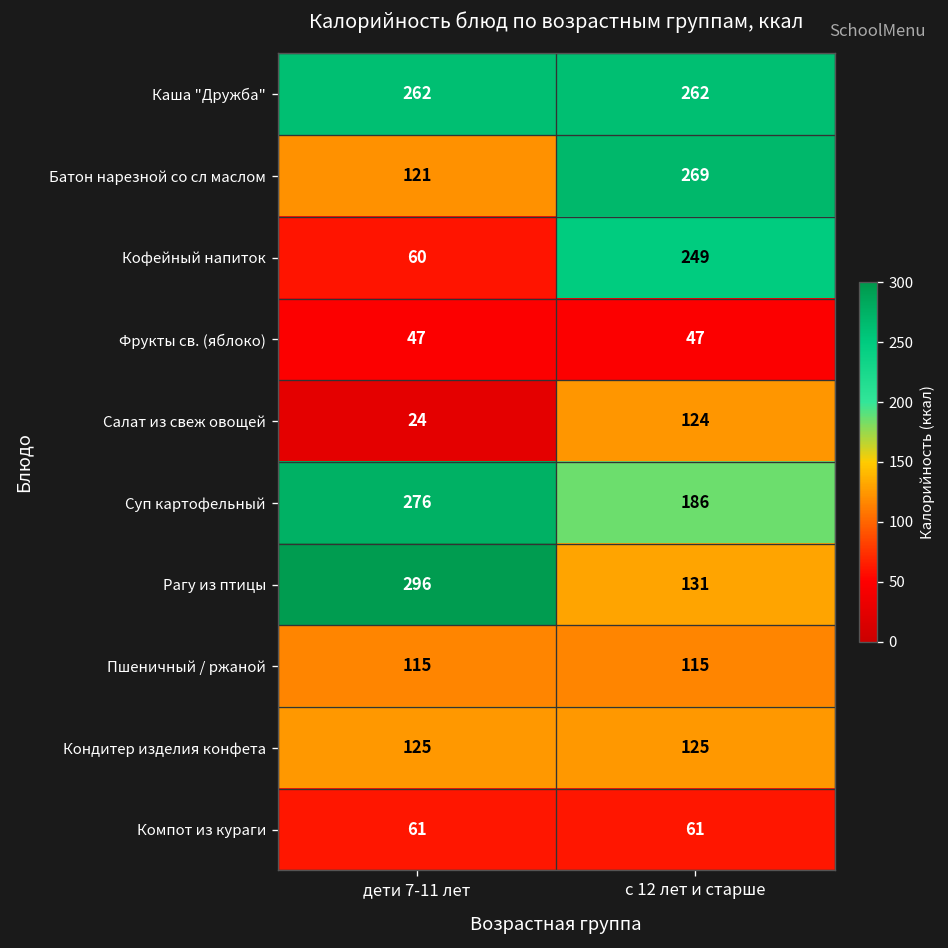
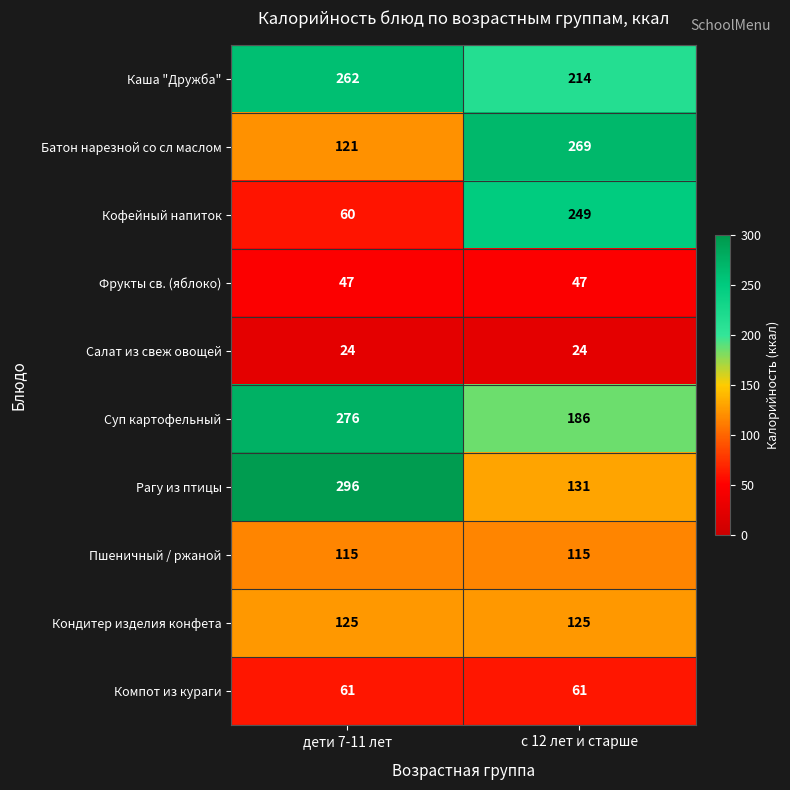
  {
    "Каша \"Дружба\"": {
      "дети 7-11 лет": 262,
-     "с 12 лет и старше": 262
+     "с 12 лет и старше": 214
    },
    "Батон нарезной со сл маслом": {
      "дети 7-11 лет": 121,
      "с 12 лет и старше": 269
    },
    "Кофейный напиток": {
      "дети 7-11 лет": 60,
      "с 12 лет и старше": 249
    },
    "Фрукты св. (яблоко)": {
      "дети 7-11 лет": 47,
      "с 12 лет и старше": 47
    },
    "Салат из свеж овощей": {
      "дети 7-11 лет": 24,
-     "с 12 лет и старше": 124
+     "с 12 лет и старше": 24
    },
    "Суп картофельный": {
      "дети 7-11 лет": 276,
      "с 12 лет и старше": 186
    },
    "Рагу из птицы": {
      "дети 7-11 лет": 296,
      "с 12 лет и старше": 131
    },
    "Пшеничный / ржаной": {
      "дети 7-11 лет": 115,
      "с 12 лет и старше": 115
    },
    "Кондитер изделия конфета": {
      "дети 7-11 лет": 125,
      "с 12 лет и старше": 125
    },
    "Компот из кураги": {
      "дети 7-11 лет": 61,
      "с 12 лет и старше": 61
    }
  }
